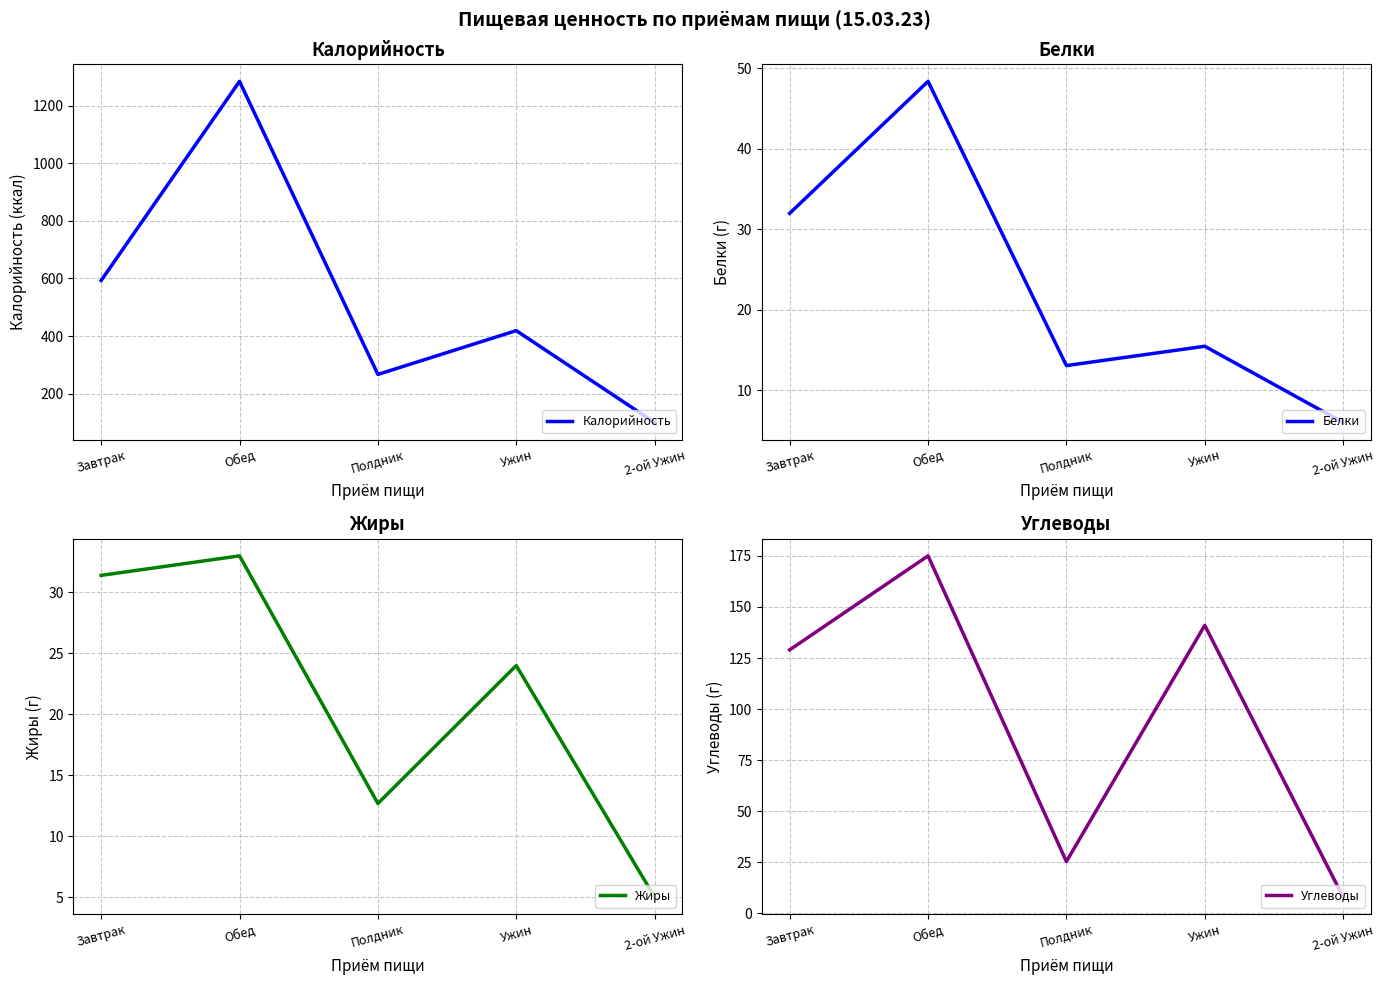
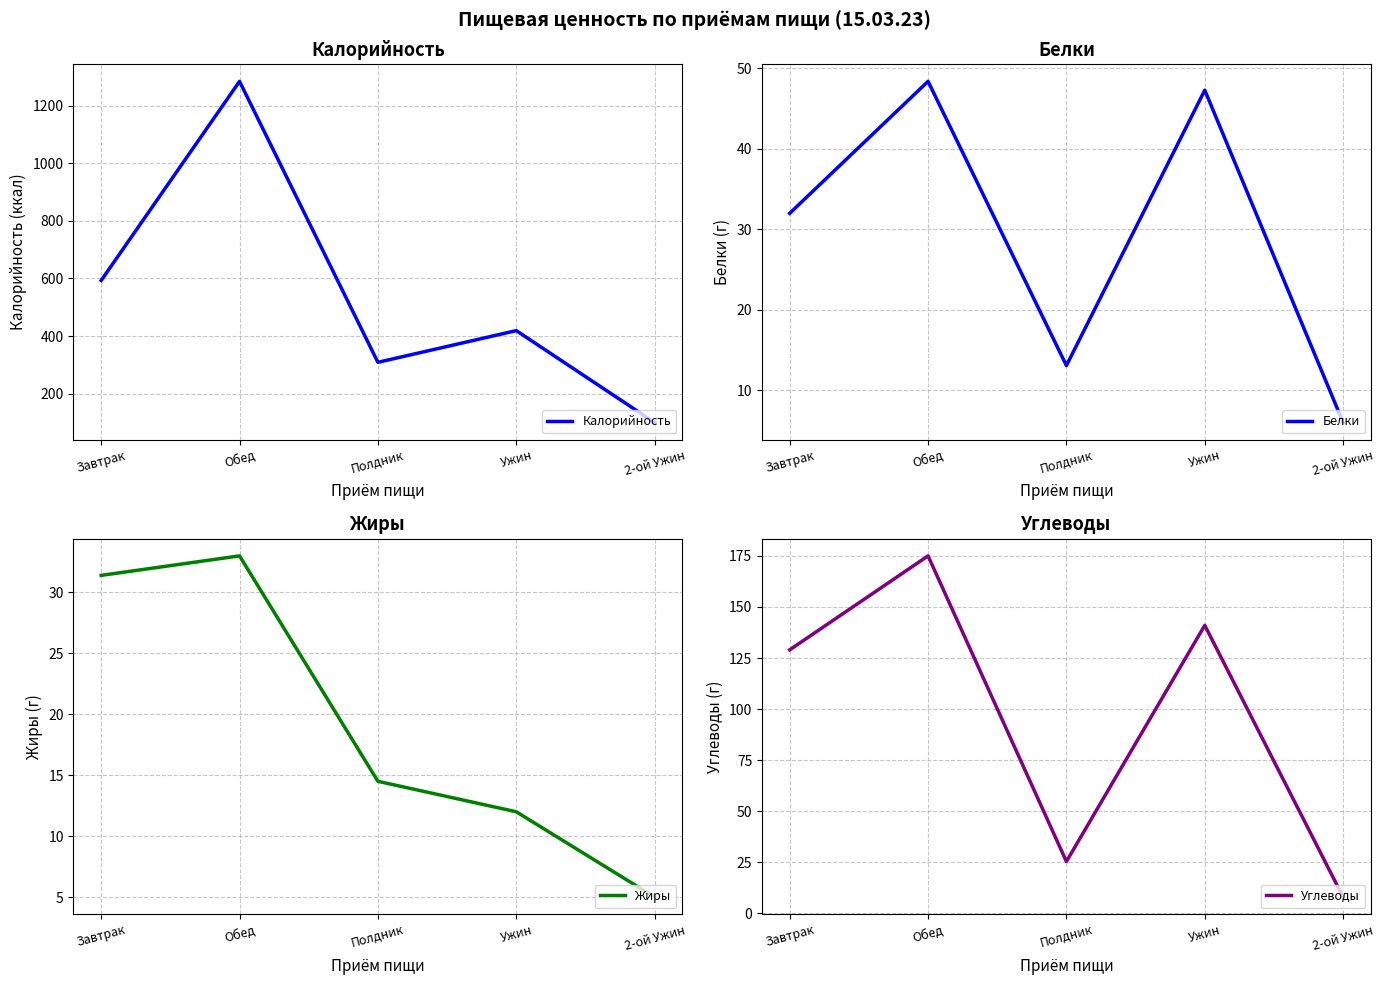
  {
    "Калорийность": {
      "Завтрак": 590,
      "Обед": 1280,
-     "Полдник": 270,
+     "Полдник": 310,
      "Ужин": 420
    },
    "Белки": {
      "Завтрак": 32,
      "Обед": 48,
      "Полдник": 13,
-     "Ужин": 15
+     "Ужин": 47
    },
    "Жиры": {
      "Завтрак": 31.4,
      "Обед": 33.0,
-     "Полдник": 12.7,
-     "Ужин": 24
+     "Полдник": 14.5,
+     "Ужин": 12
    },
    "Углеводы": {
      "Завтрак": 129,
      "Обед": 175,
      "Полдник": 25,
      "Ужин": 141
    }
  }
